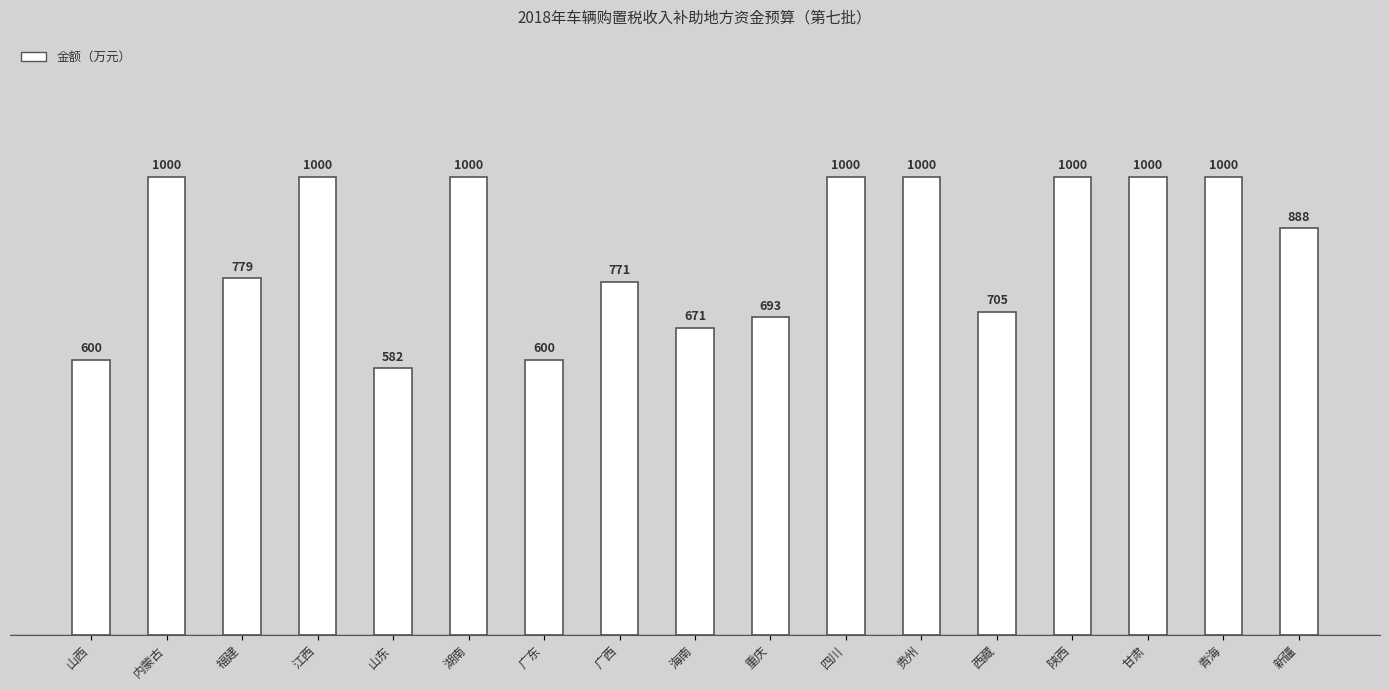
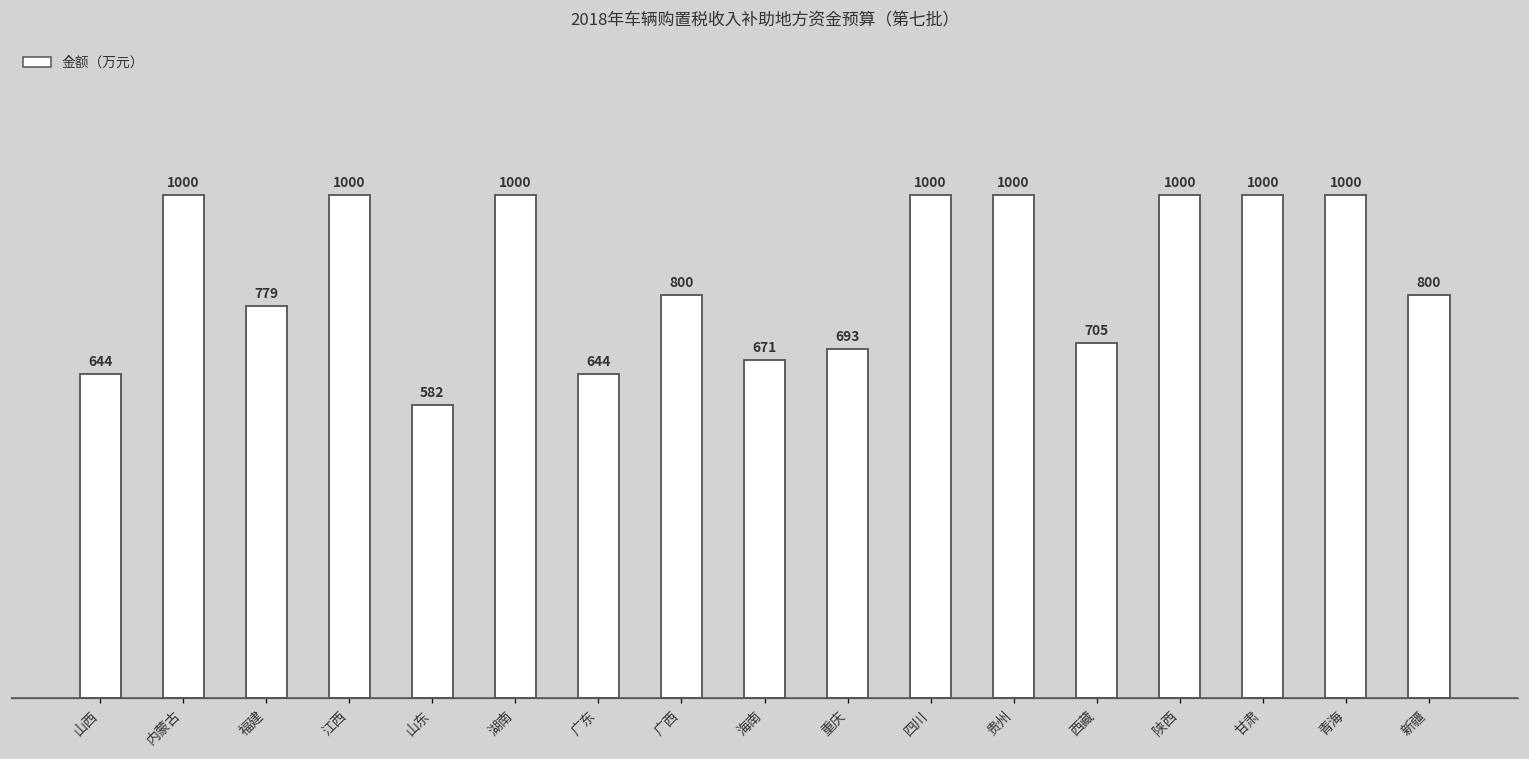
  {
-   "山西": 600,
+   "山西": 644,
    "内蒙古": 1000,
    "福建": 779,
    "江西": 1000,
    "山东": 582,
    "湖南": 1000,
-   "广东": 600,
-   "广西": 771,
+   "广东": 644,
+   "广西": 800,
    "海南": 671,
    "重庆": 693,
    "四川": 1000,
    "贵州": 1000,
    "西藏": 705,
    "陕西": 1000,
    "甘肃": 1000,
    "青海": 1000,
-   "新疆": 888
+   "新疆": 800
  }
